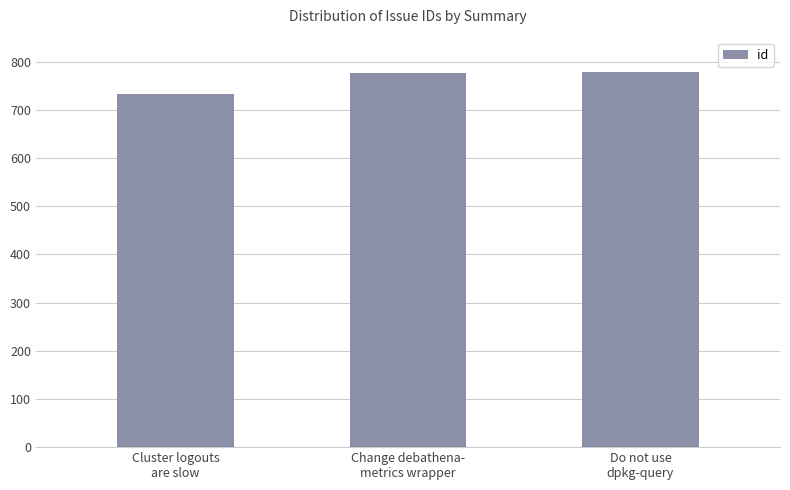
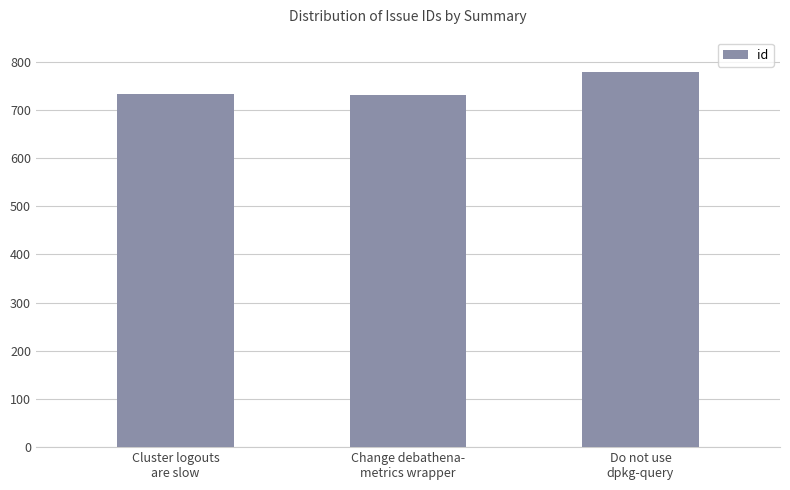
  {
    "Cluster logouts are slow": 730,
-   "Change debathena- metrics wrapper": 780,
+   "Change debathena- metrics wrapper": 730,
    "Do not use dpkg-query": 780
  }
